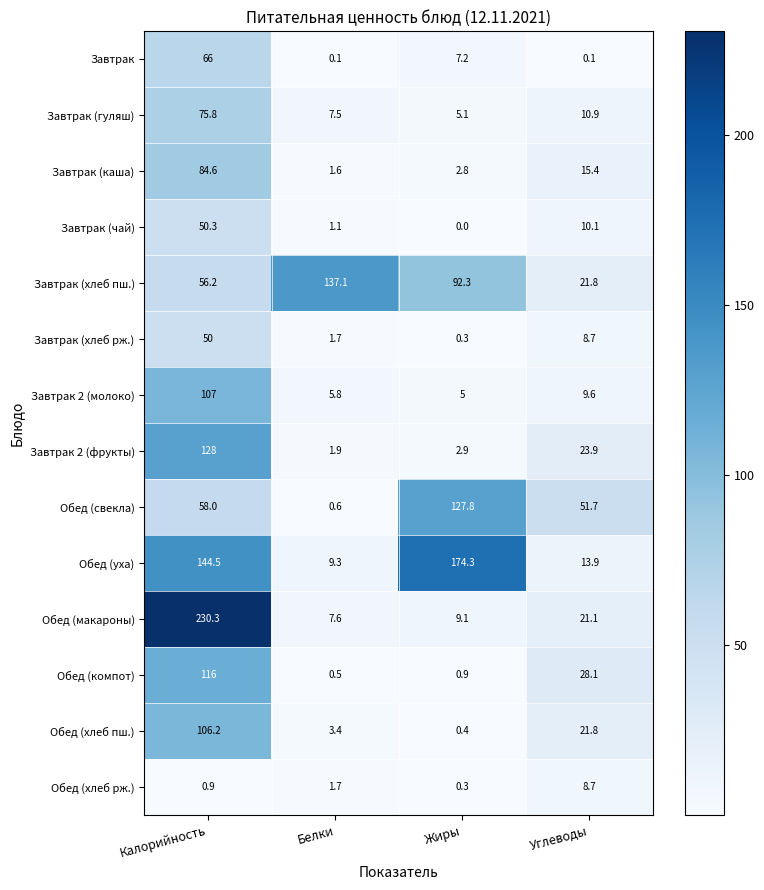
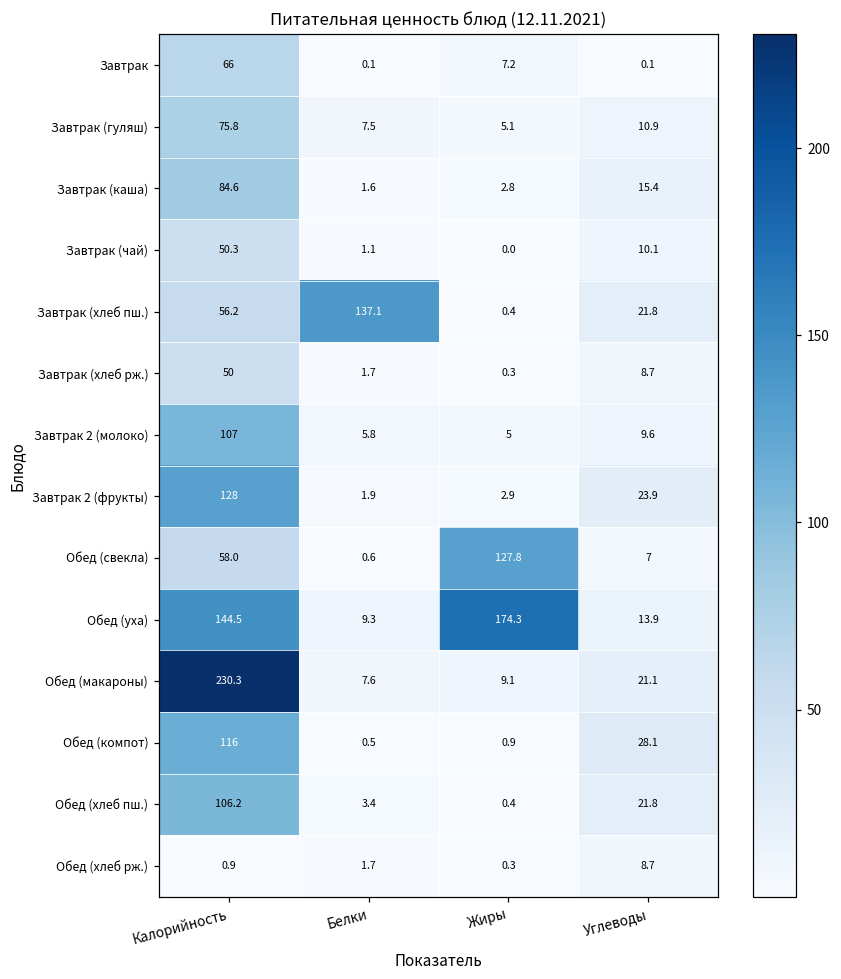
  {
    "Завтрак": {
      "Калорийность": 66,
      "Белки": 0.1,
      "Жиры": 7.2,
      "Углеводы": 0.1
    },
    "Завтрак (гуляш)": {
      "Калорийность": 75.8,
      "Белки": 7.5,
      "Жиры": 5.1,
      "Углеводы": 10.9
    },
    "Завтрак (каша)": {
      "Калорийность": 84.6,
      "Белки": 1.6,
      "Жиры": 2.8,
      "Углеводы": 15.4
    },
    "Завтрак (чай)": {
      "Калорийность": 50.3,
      "Белки": 1.1,
      "Жиры": 0.0,
      "Углеводы": 10.1
    },
    "Завтрак (хлеб пш.)": {
      "Калорийность": 56.2,
      "Белки": 137.1,
-     "Жиры": 92.3,
+     "Жиры": 0.4,
      "Углеводы": 21.8
    },
    "Завтрак (хлеб рж.)": {
      "Калорийность": 50,
      "Белки": 1.7,
      "Жиры": 0.3,
      "Углеводы": 8.7
    },
    "Завтрак 2 (молоко)": {
      "Калорийность": 107,
      "Белки": 5.8,
      "Жиры": 5,
      "Углеводы": 9.6
    },
    "Завтрак 2 (фрукты)": {
      "Калорийность": 128,
      "Белки": 1.9,
      "Жиры": 2.9,
      "Углеводы": 23.9
    },
    "Обед (свекла)": {
      "Калорийность": 58.0,
      "Белки": 0.6,
      "Жиры": 127.8,
-     "Углеводы": 51.7
+     "Углеводы": 7
    },
    "Обед (уха)": {
      "Калорийность": 144.5,
      "Белки": 9.3,
      "Жиры": 174.3,
      "Углеводы": 13.9
    },
    "Обед (макароны)": {
      "Калорийность": 230.3,
      "Белки": 7.6,
      "Жиры": 9.1,
      "Углеводы": 21.1
    },
    "Обед (компот)": {
      "Калорийность": 116,
      "Белки": 0.5,
      "Жиры": 0.9,
      "Углеводы": 28.1
    },
    "Обед (хлеб пш.)": {
      "Калорийность": 106.2,
      "Белки": 3.4,
      "Жиры": 0.4,
      "Углеводы": 21.8
    },
    "Обед (хлеб рж.)": {
      "Калорийность": 0.9,
      "Белки": 1.7,
      "Жиры": 0.3,
      "Углеводы": 8.7
    }
  }
